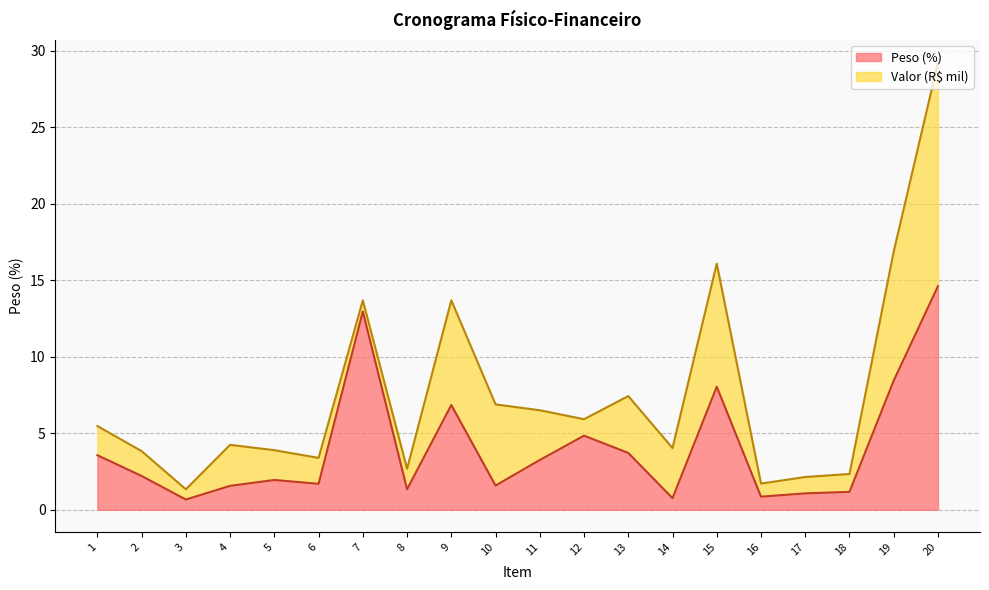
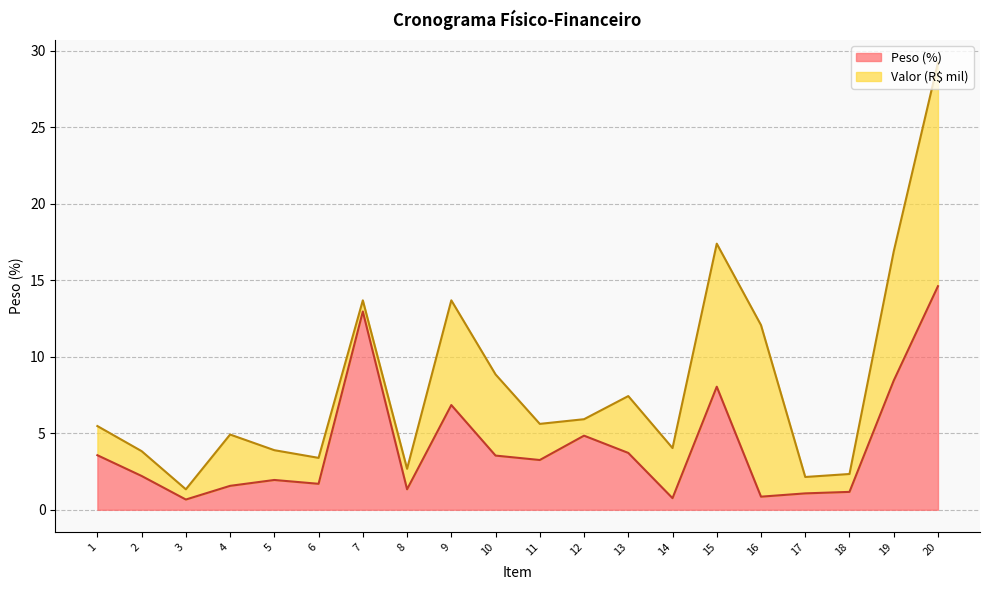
  {
    "Peso (%)": {
      "1": 3.6,
      "2": 2.2,
      "3": 0.7,
      "4": 1.6,
      "5": 1.9,
      "6": 1.7,
      "7": 13.0,
      "8": 1.3,
      "9": 6.8,
-     "10": 1.6,
+     "10": 3.5,
      "11": 3.3,
      "12": 4.8,
      "13": 3.7,
      "14": 0.8,
      "15": 8.0,
      "16": 0.9,
      "17": 1.1,
      "18": 1.2,
      "19": 8.4,
      "20": 14.6
    },
    "Valor (R$ mil)": {
      "1": 1.9,
      "2": 1.6,
      "3": 0.7,
-     "4": 2.7,
+     "4": 3.4,
      "5": 1.9,
      "6": 1.7,
      "7": 0.7,
      "8": 1.3,
      "9": 6.8,
      "10": 5.3,
-     "11": 3.3,
+     "11": 2.4,
      "12": 1.1,
      "13": 3.7,
      "14": 3.3,
-     "15": 8.0,
-     "16": 0.9,
+     "15": 9.3,
+     "16": 11.2,
      "17": 1.1,
      "18": 1.2,
      "19": 8.4
    }
  }
